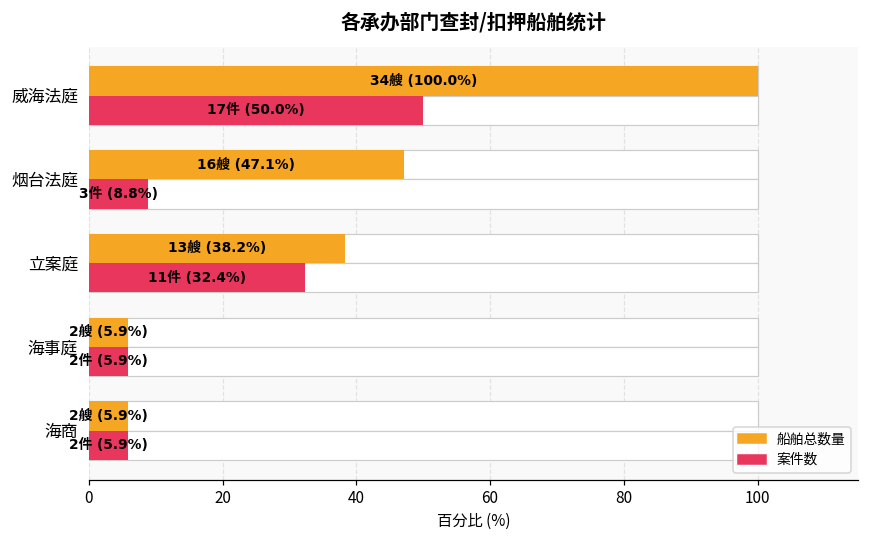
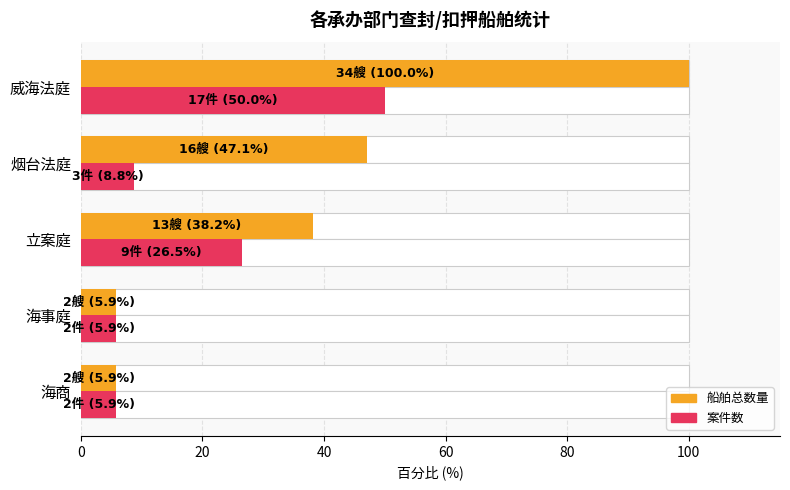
  {
    "船舶总数量": {
      "威海法庭": "(100.0%)"
    },
    "案件数": {
-     "立案庭": "11件 (32.4%)"
+     "立案庭": "9件 (26.5%)"
    }
  }
